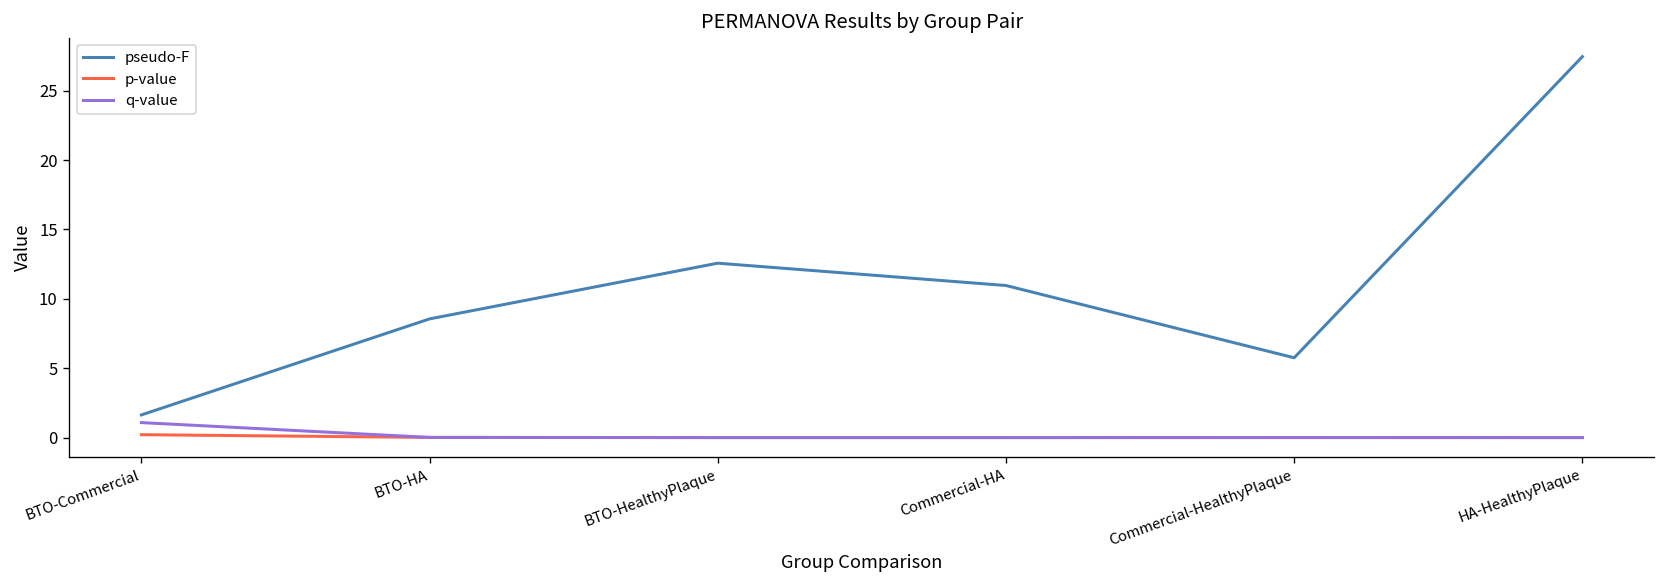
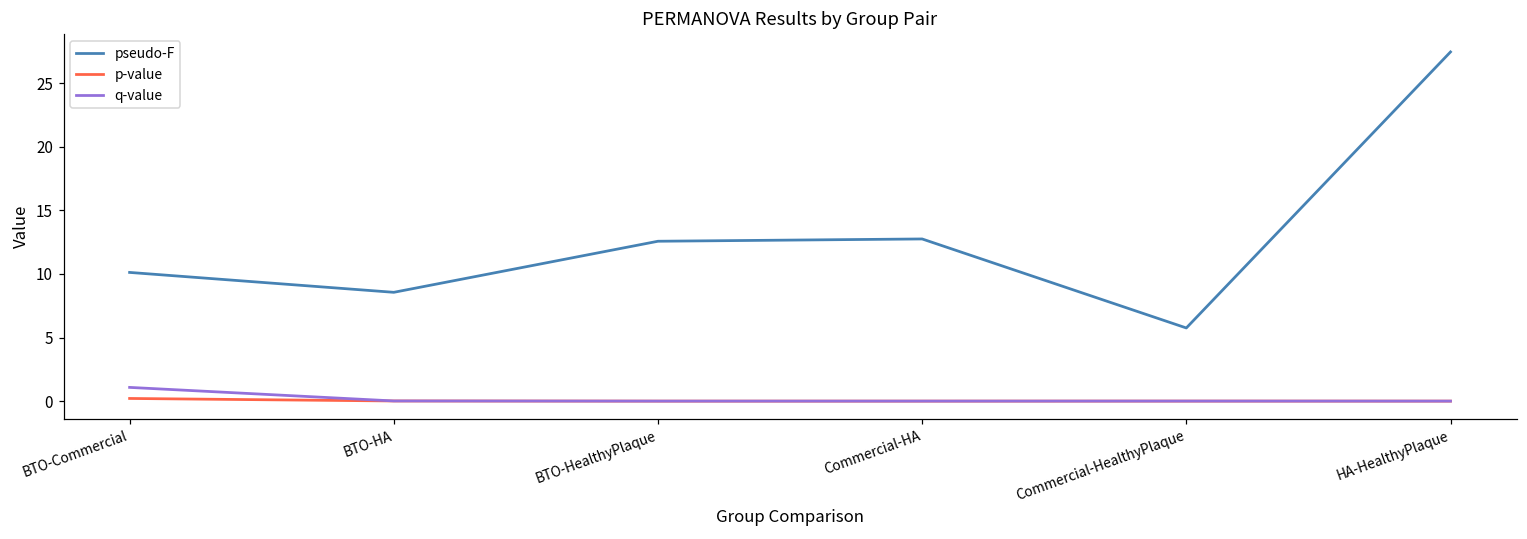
  {
    "pseudo-F": {
-     "BTO-Commercial": 1.6,
+     "BTO-Commercial": 10.1,
      "BTO-HA": 8.6,
      "BTO-HealthyPlaque": 12.6,
-     "Commercial-HA": 11.0,
+     "Commercial-HA": 12.7,
      "Commercial-HealthyPlaque": 5.8,
      "HA-HealthyPlaque": 27.4
    },
    "p-value": {
      "BTO-Commercial": 0.2
    },
    "q-value": {
      "BTO-Commercial": 1.1
    }
  }
